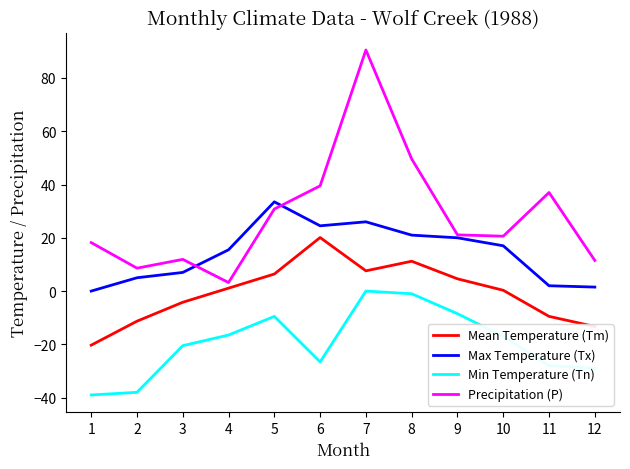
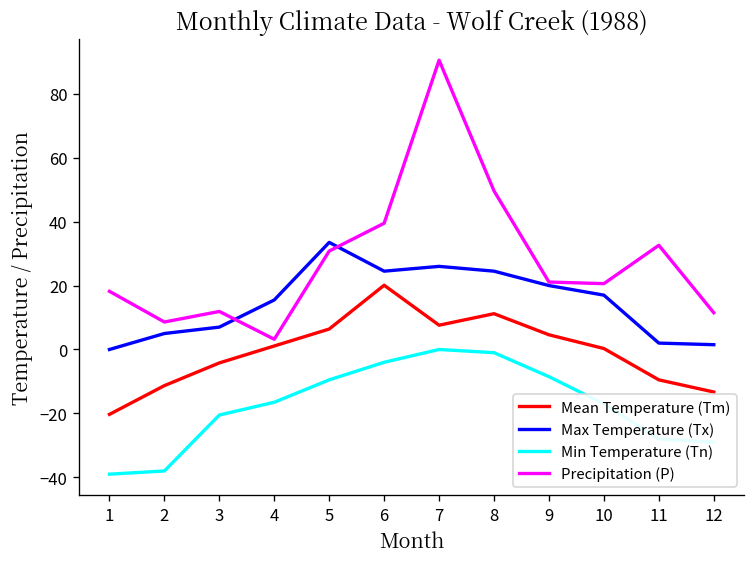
  {
    "Mean Temperature (Tm)": {
      "1": -20,
      "2": -11,
      "3": -4,
      "4": 1,
      "5": 6,
      "6": 20,
      "7": 8,
      "8": 11,
      "9": 5,
      "10": 0,
      "11": -10
    },
    "Max Temperature (Tx)": {
      "1": 0,
      "2": 5,
      "3": 7,
      "4": 16,
      "5": 34,
      "6": 25,
      "7": 26,
-     "8": 21,
+     "8": 25,
      "9": 20,
      "10": 17,
      "11": 2,
      "12": 2
    },
    "Min Temperature (Tn)": {
      "1": -39,
      "2": -38,
      "3": -21,
      "4": -17,
      "5": -10,
-     "6": -27,
+     "6": -4,
      "7": 0,
      "8": -1,
      "9": -9
    },
    "Precipitation (P)": {
      "1": 18,
      "2": 9,
      "3": 12,
      "4": 3,
      "5": 31,
      "6": 40,
      "7": 91,
      "8": 50,
      "9": 21,
      "10": 21,
-     "11": 37,
+     "11": 33,
      "12": 12
    }
  }
